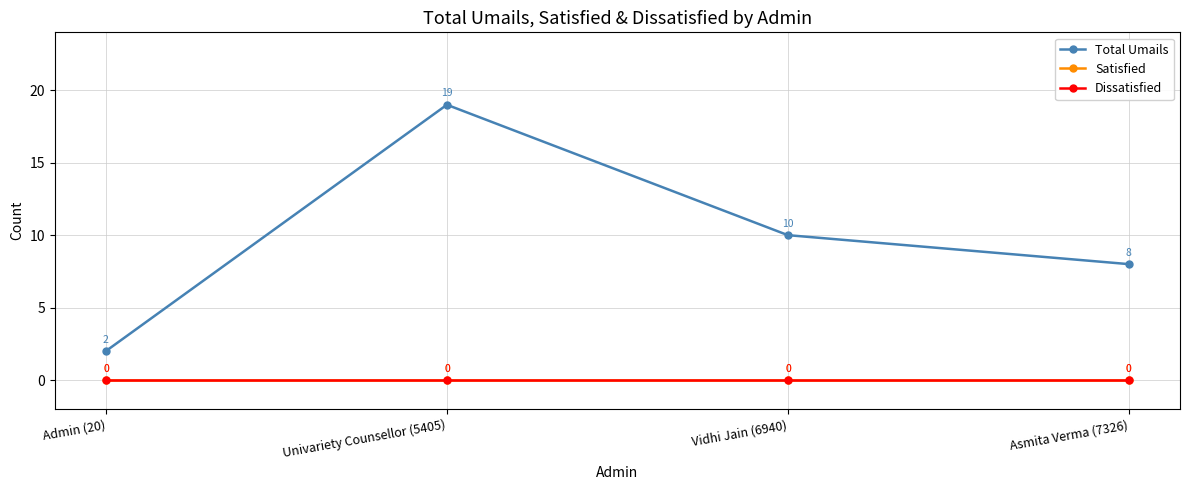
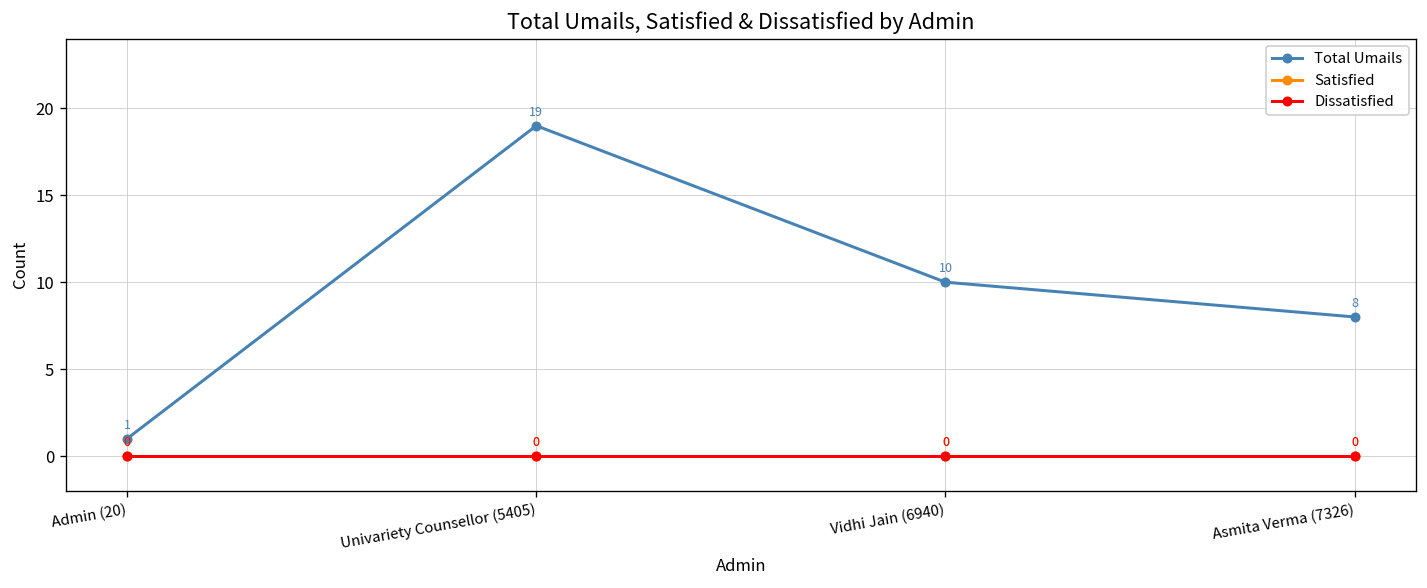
  {
    "Total Umails": {
-     "Admin (20)": 2,
+     "Admin (20)": 1,
      "Univariety Counsellor (5405)": 19,
      "Vidhi Jain (6940)": 10,
      "Asmita Verma (7326)": 8
    }
  }
